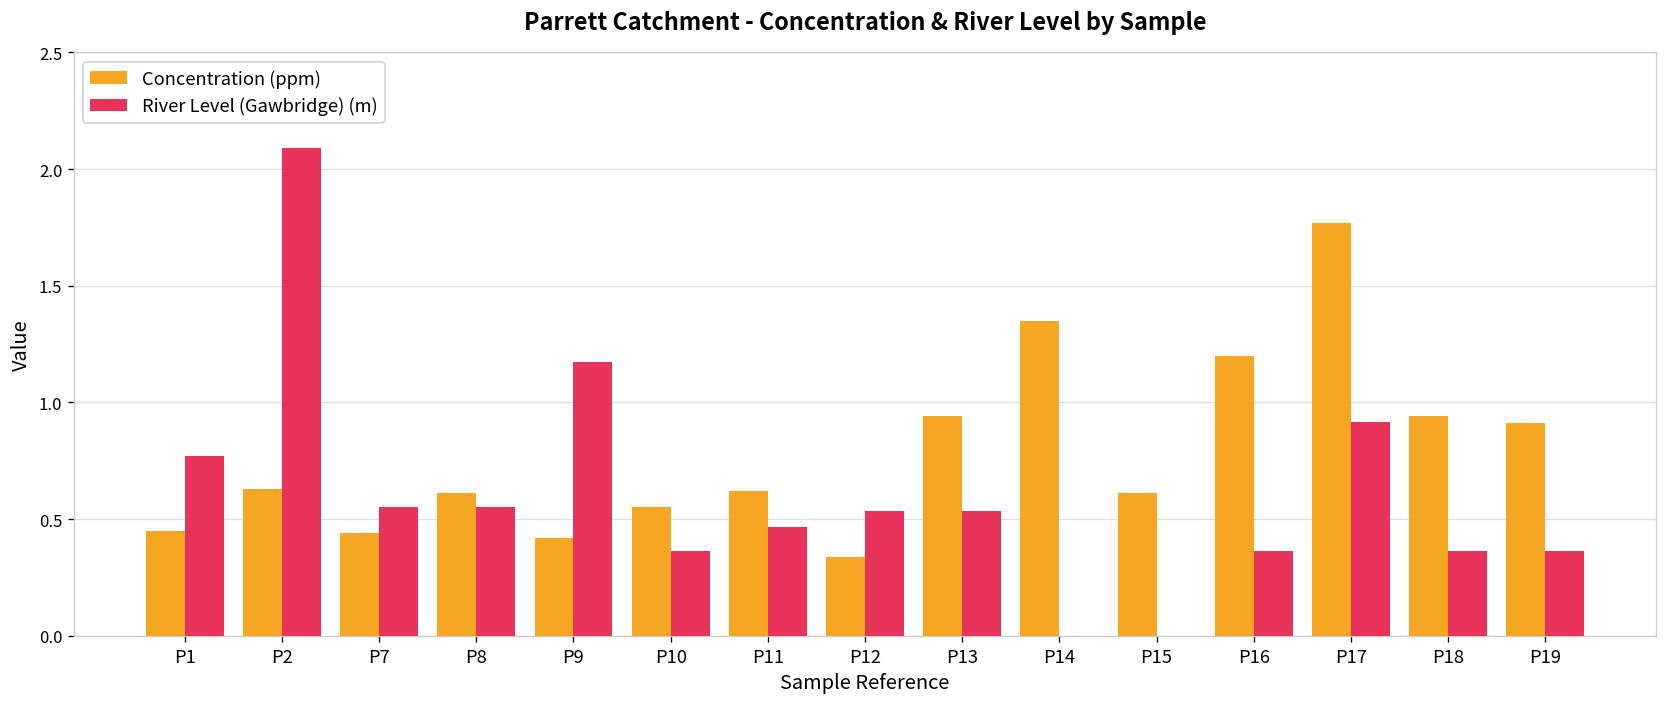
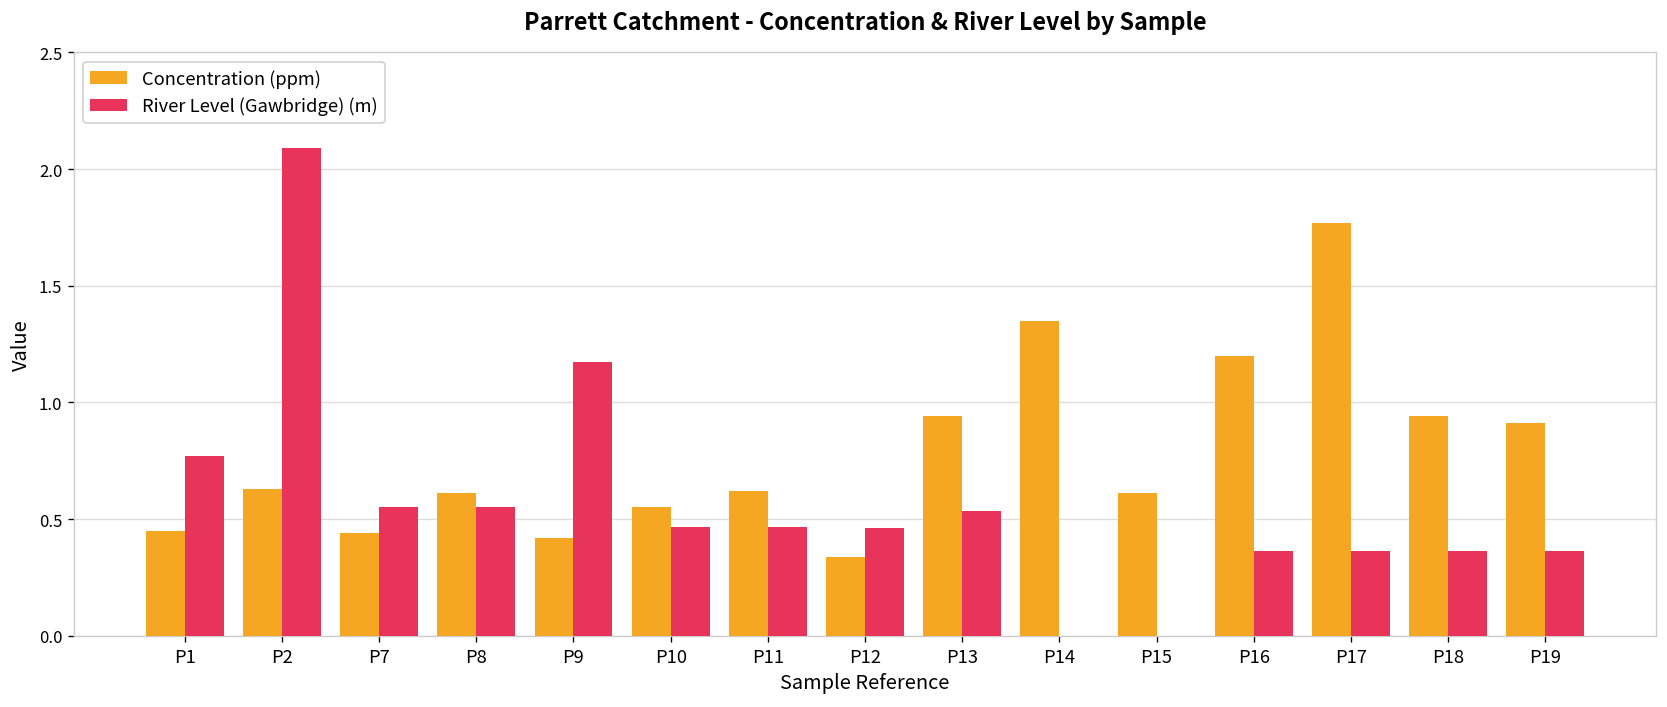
  {
    "Concentration (ppm)": {
      "P1": 0.45,
      "P2": 0.63,
      "P7": 0.44,
      "P8": 0.61,
      "P9": 0.42,
      "P10": 0.55,
      "P11": 0.62,
      "P12": 0.34,
      "P13": 0.94,
      "P14": 1.35,
      "P15": 0.61,
      "P16": 1.20,
      "P17": 1.77,
      "P18": 0.94,
      "P19": 0.91
    },
    "River Level (Gawbridge) (m)": {
      "P1": 0.77,
      "P2": 2.09,
      "P7": 0.55,
      "P8": 0.55,
      "P9": 1.17,
-     "P10": 0.36,
+     "P10": 0.47,
      "P11": 0.47,
-     "P12": 0.53,
+     "P12": 0.46,
      "P13": 0.53,
      "P14": 0.00,
      "P15": 0.00,
      "P16": 0.36,
-     "P17": 0.92,
+     "P17": 0.36,
      "P18": 0.36,
      "P19": 0.36
    }
  }
